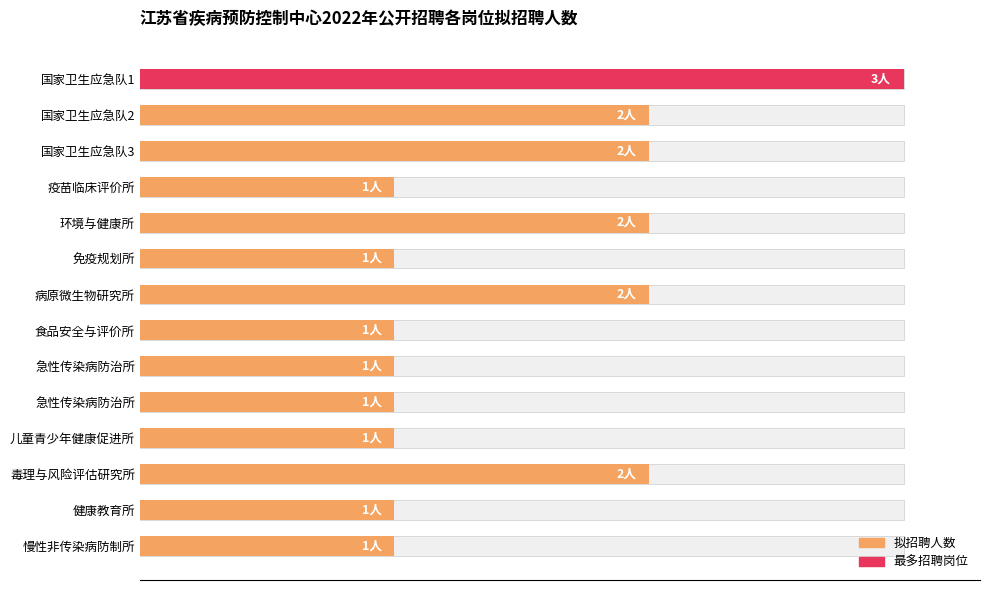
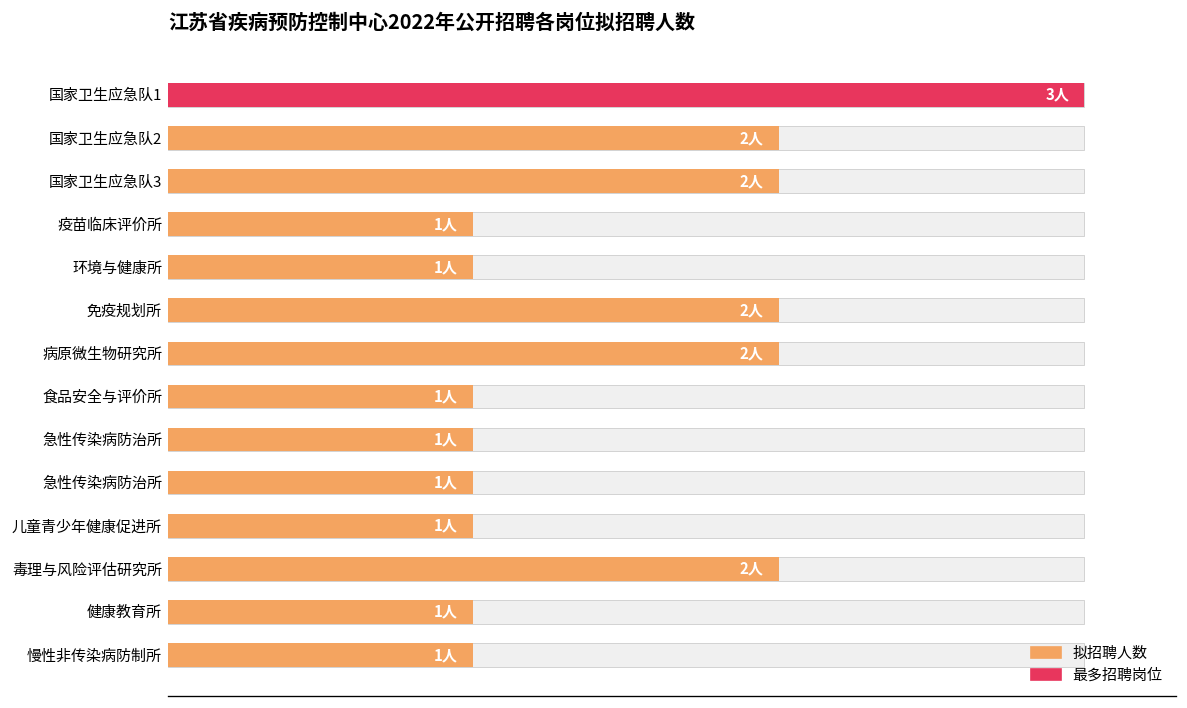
  {
    "拟招聘人数": {
      "国家卫生应急队1": "3人",
-     "环境与健康所": "2人",
-     "免疫规划所": "1人"
+     "环境与健康所": "1人",
+     "免疫规划所": "2人"
    }
  }
